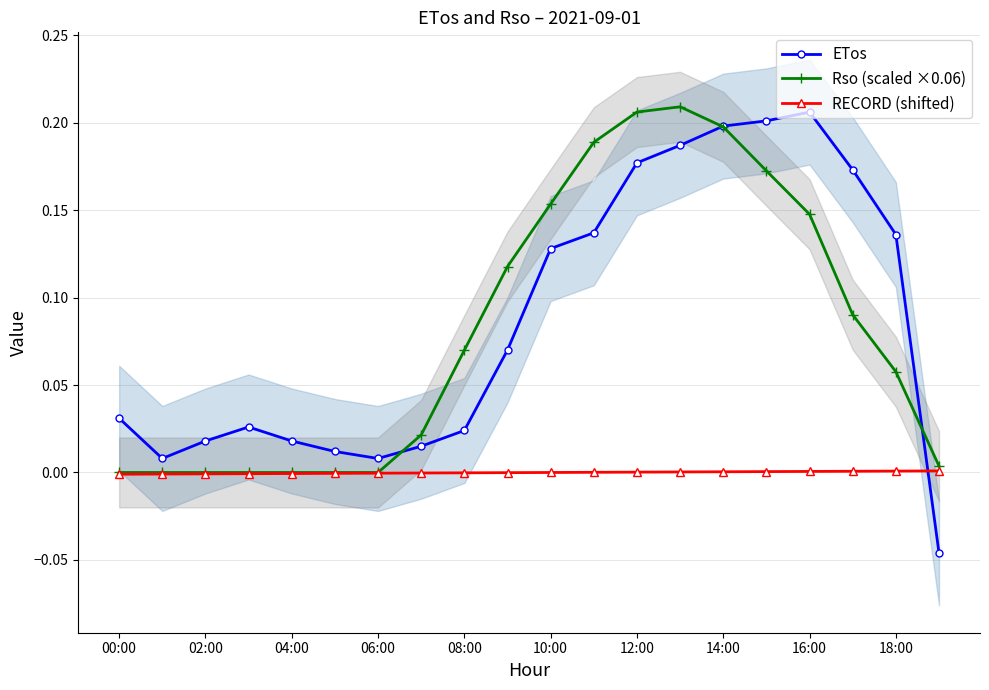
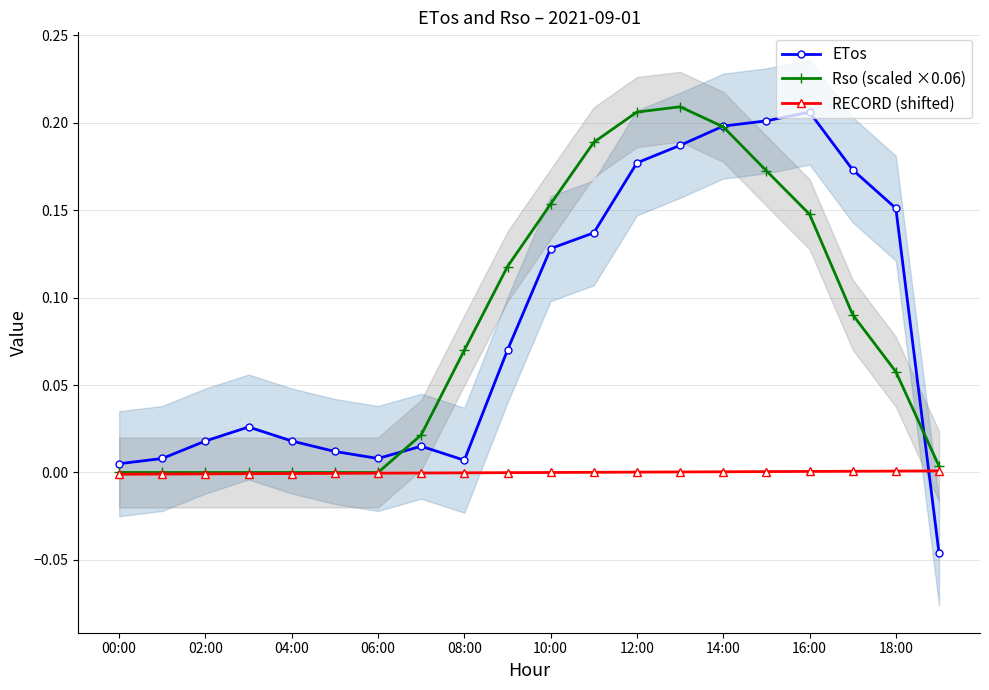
  {
    "ETos": {
-     "00:00": 0.031,
+     "00:00": 0.005,
      "02:00": 0.018,
      "04:00": 0.018,
      "06:00": 0.008,
-     "08:00": 0.024,
+     "08:00": 0.007,
      "10:00": 0.128,
      "12:00": 0.177,
-     "18:00": 0.136
+     "18:00": 0.151
    },
    "Rso (scaled ×0.06)": {
      "08:00": 0.070,
      "10:00": 0.153,
      "16:00": 0.148,
      "18:00": 0.058
    },
    "RECORD (shifted)": {
      "08:00": 0.000,
      "10:00": 0.000,
      "12:00": 0.000,
      "14:00": 0.000,
      "16:00": 0.001,
      "18:00": 0.001
    }
  }
